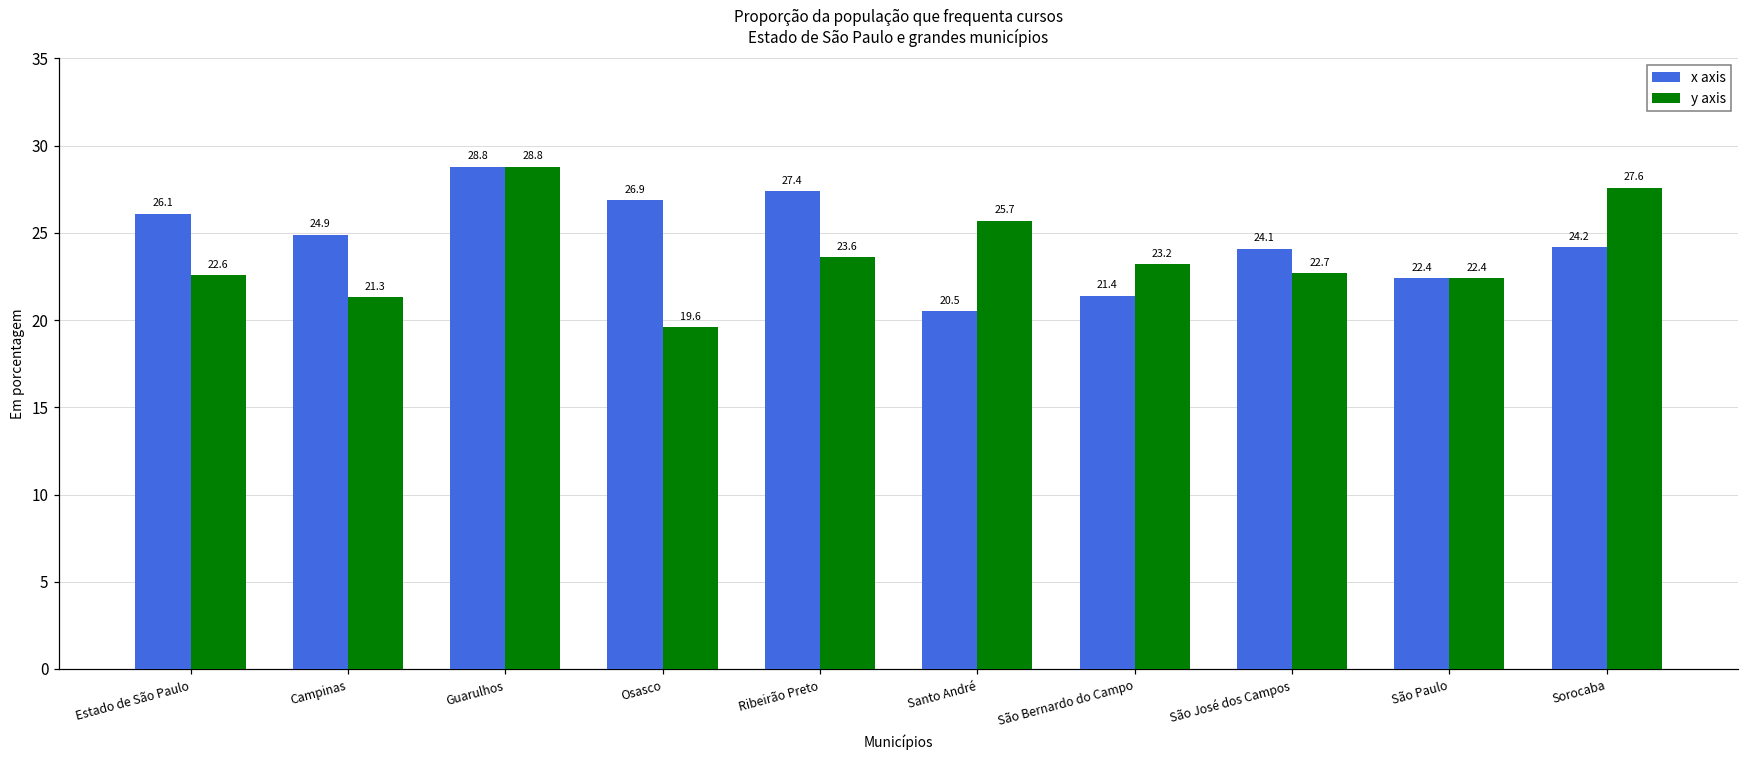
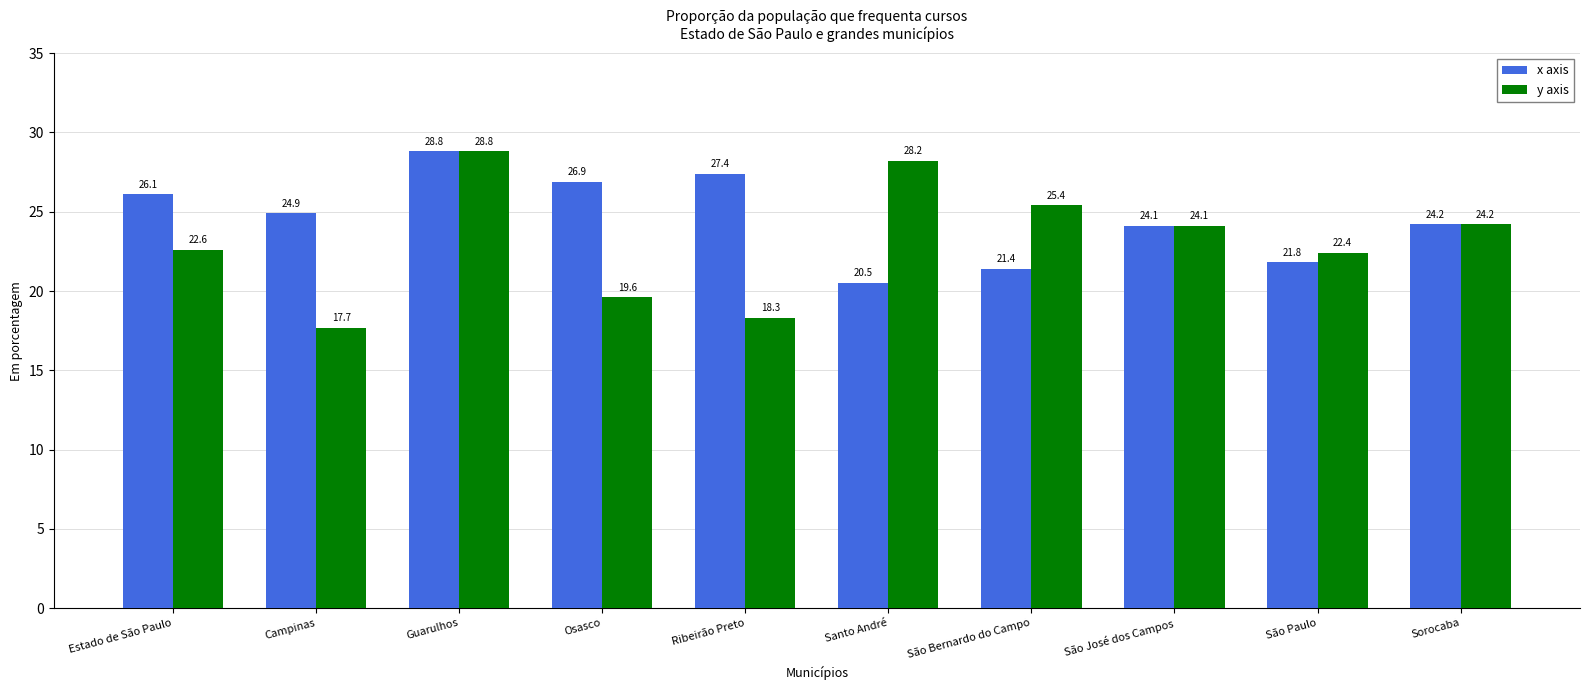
  {
    "x axis": {
      "Estado de São Paulo": 26.1,
      "Campinas": 24.9,
      "Guarulhos": 28.8,
      "Osasco": 26.9,
      "Ribeirão Preto": 27.4,
      "Santo André": 20.5,
      "São Bernardo do Campo": 21.4,
      "São José dos Campos": 24.1,
-     "São Paulo": 22.4,
+     "São Paulo": 21.8,
      "Sorocaba": 24.2
    },
    "y axis": {
      "Estado de São Paulo": 22.6,
-     "Campinas": 21.3,
+     "Campinas": 17.7,
      "Guarulhos": 28.8,
      "Osasco": 19.6,
-     "Ribeirão Preto": 23.6,
-     "Santo André": 25.7,
-     "São Bernardo do Campo": 23.2,
-     "São José dos Campos": 22.7,
+     "Ribeirão Preto": 18.3,
+     "Santo André": 28.2,
+     "São Bernardo do Campo": 25.4,
+     "São José dos Campos": 24.1,
      "São Paulo": 22.4,
-     "Sorocaba": 27.6
+     "Sorocaba": 24.2
    }
  }
